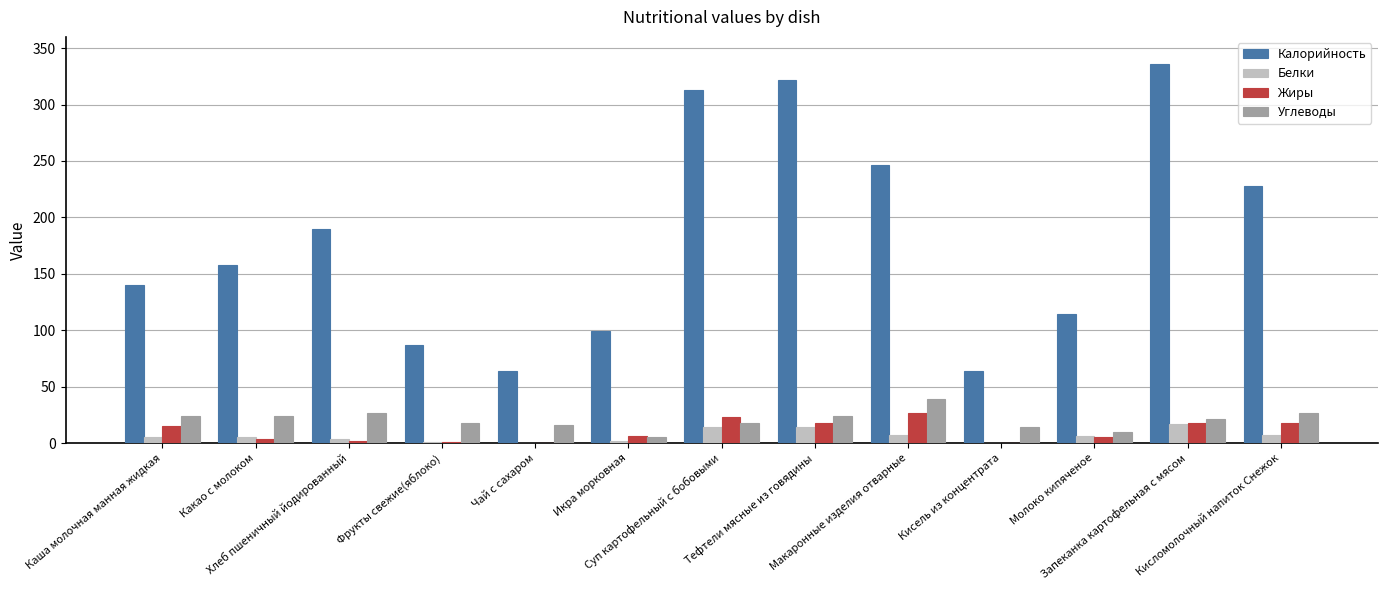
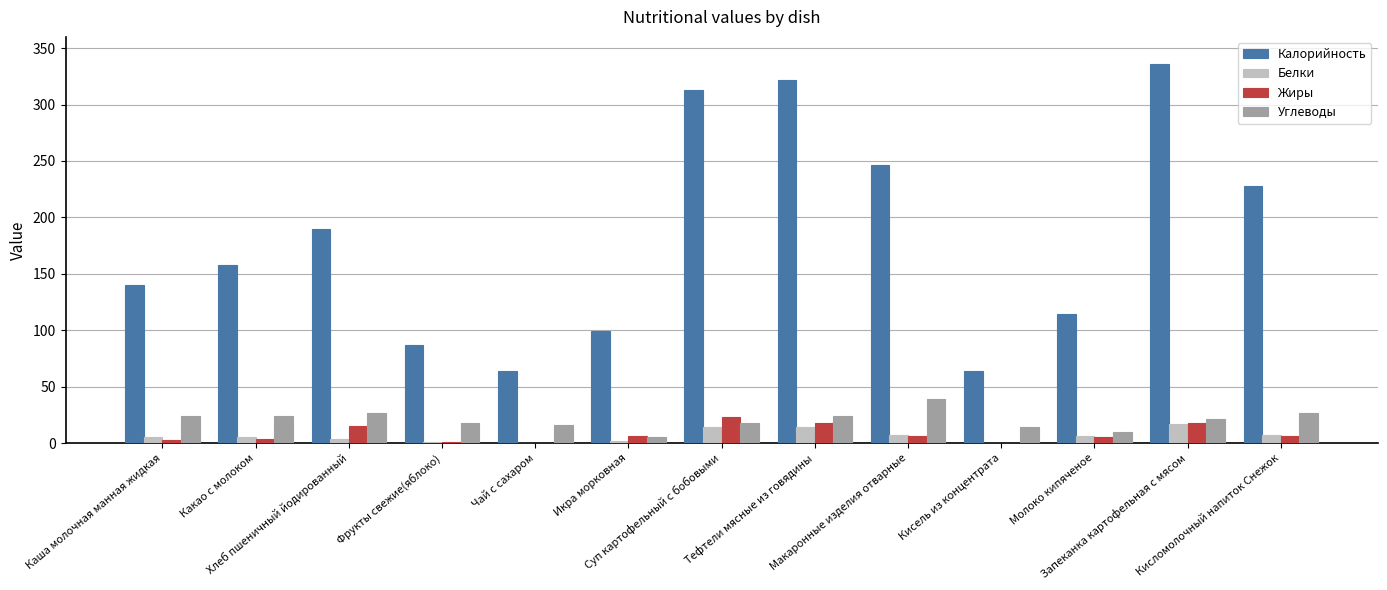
  {
    "Калорийность": {
      "Каша молочная манная жидкая": 140,
      "Какао с молоком": 158,
      "Хлеб пшеничный йодированный": 190,
      "Фрукты свежие(яблоко)": 87,
      "Чай с сахаром": 64,
      "Икра морковная": 99,
      "Суп картофельный с бобовыми": 313,
      "Тефтели мясные из говядины": 322,
      "Макаронные изделия отварные": 246,
      "Кисель из концентрата": 64,
      "Молоко кипяченое": 114,
      "Запеканка картофельная с мясом": 336,
      "Кисломолочный напиток Снежок": 228
    },
    "Жиры": {
-     "Каша молочная манная жидкая": 15,
+     "Каша молочная манная жидкая": 3,
      "Какао с молоком": 4,
-     "Хлеб пшеничный йодированный": 1,
+     "Хлеб пшеничный йодированный": 15,
      "Чай с сахаром": 0,
      "Икра морковная": 6,
      "Суп картофельный с бобовыми": 24,
      "Тефтели мясные из говядины": 18,
-     "Макаронные изделия отварные": 27,
+     "Макаронные изделия отварные": 6,
      "Кисель из концентрата": 0,
      "Молоко кипяченое": 5,
      "Запеканка картофельная с мясом": 18,
-     "Кисломолочный напиток Снежок": 17
+     "Кисломолочный напиток Снежок": 6
    }
  }
